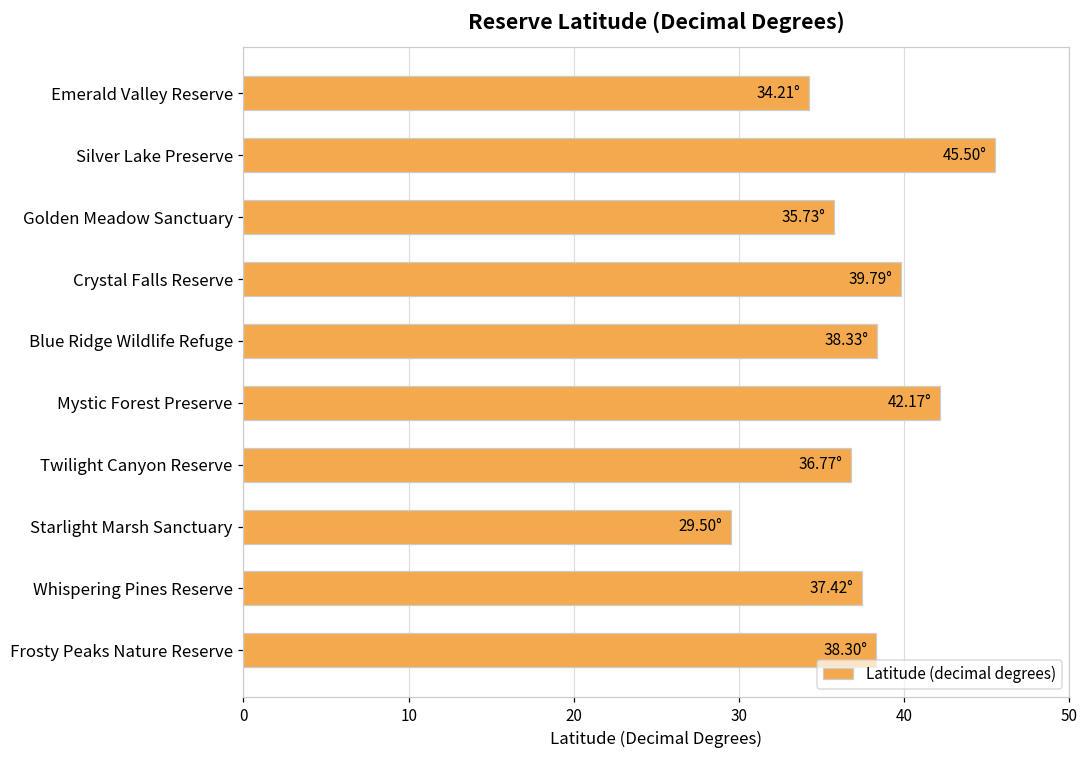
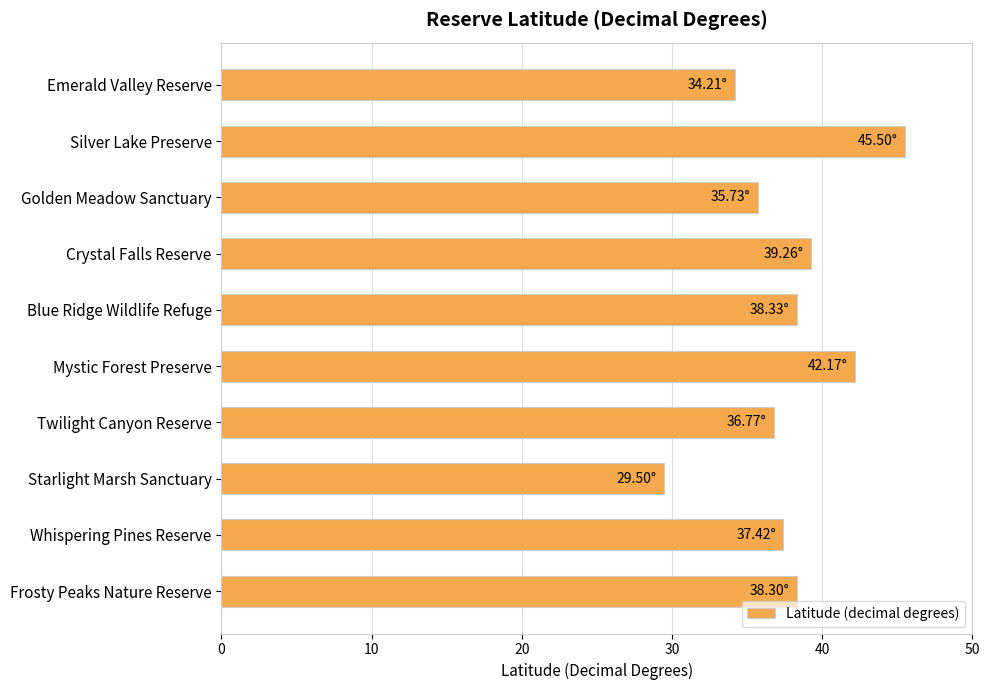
  {
    "Emerald Valley Reserve": "34.21°",
    "Silver Lake Preserve": "45.50°",
    "Golden Meadow Sanctuary": "35.73°",
-   "Crystal Falls Reserve": "39.79°",
+   "Crystal Falls Reserve": "39.26°",
    "Blue Ridge Wildlife Refuge": "38.33°",
    "Mystic Forest Preserve": "42.17°",
    "Twilight Canyon Reserve": "36.77°",
    "Starlight Marsh Sanctuary": "29.50°",
    "Whispering Pines Reserve": "37.42°",
    "Frosty Peaks Nature Reserve": "38.30°"
  }
